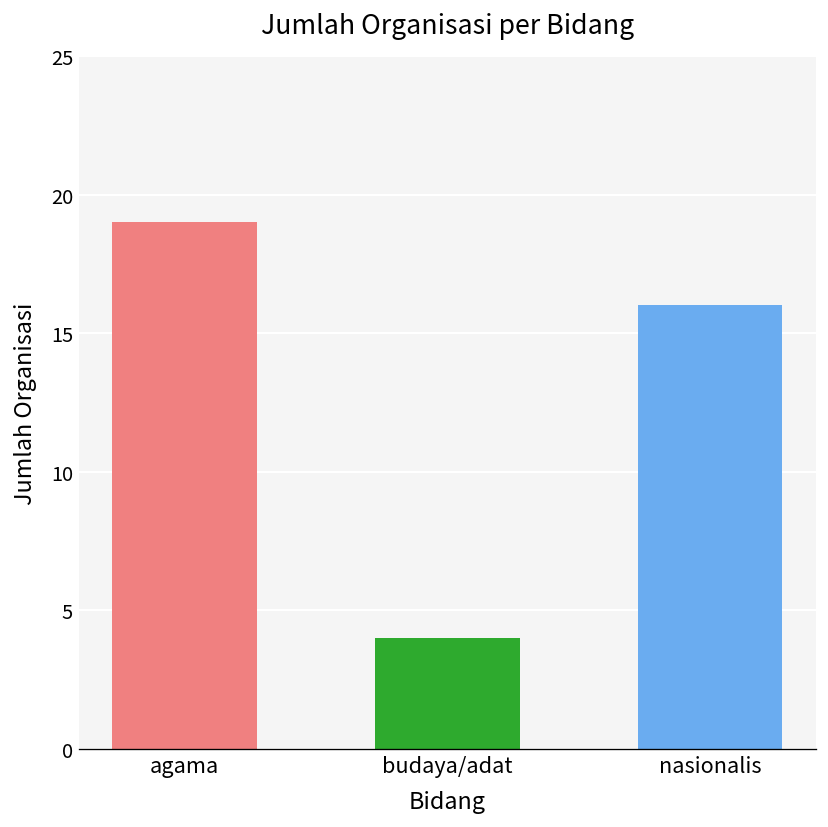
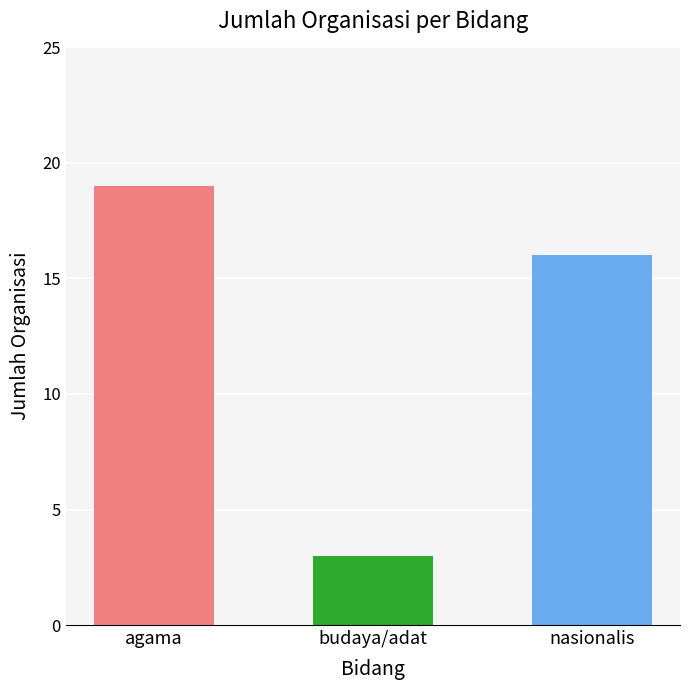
  {
    "agama": 19,
-   "budaya/adat": 4,
+   "budaya/adat": 3,
    "nasionalis": 16
  }
